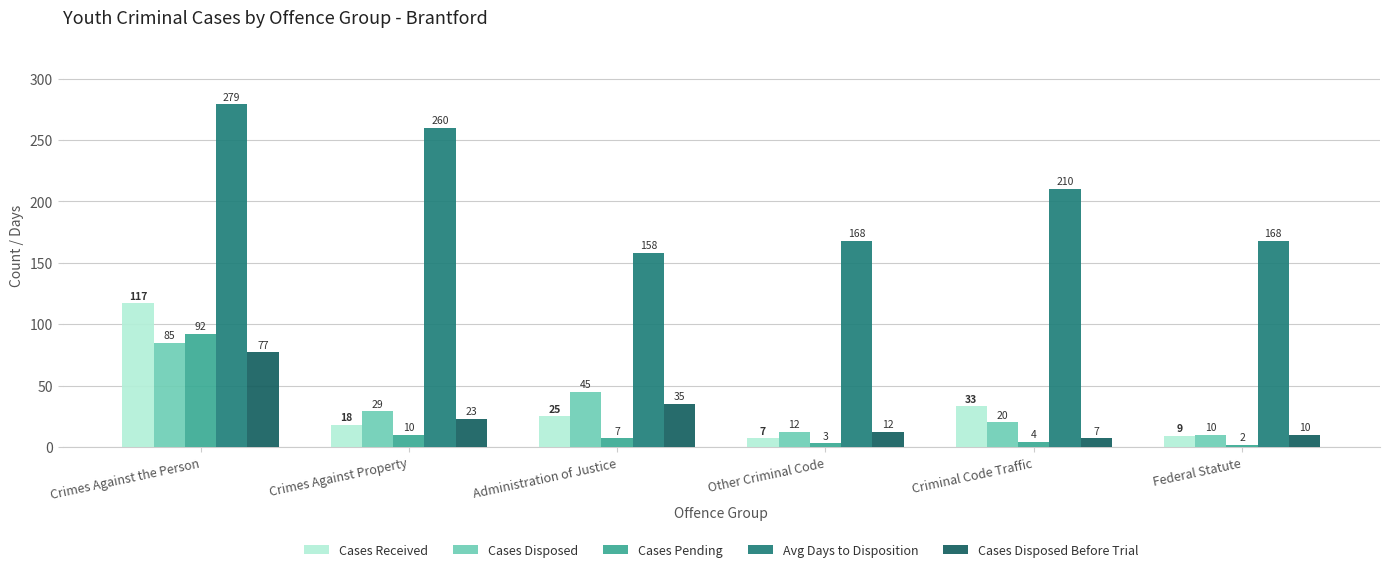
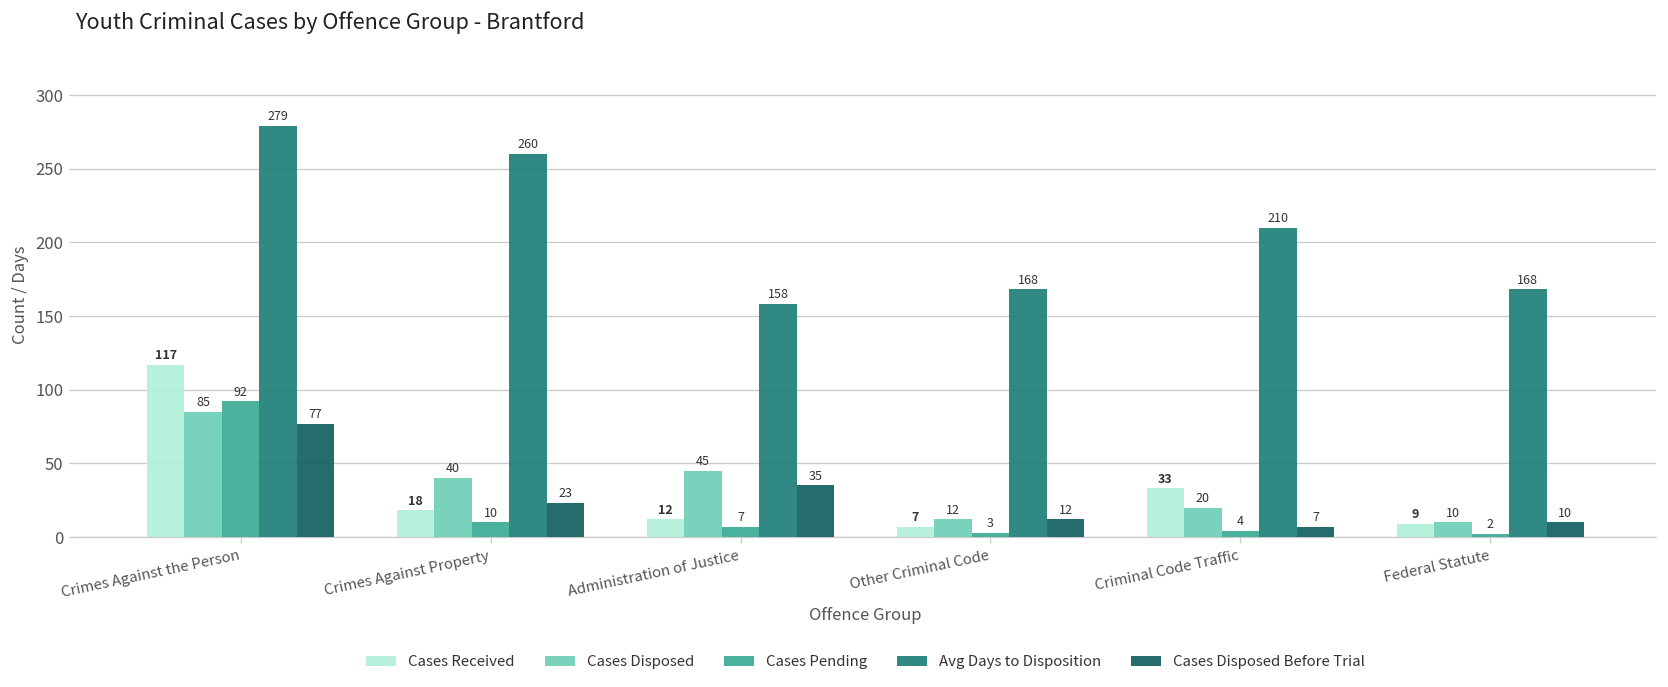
  {
    "Cases Received": {
      "Crimes Against the Person": 117,
      "Crimes Against Property": 18,
-     "Administration of Justice": 25,
+     "Administration of Justice": 12,
      "Other Criminal Code": 7,
      "Criminal Code Traffic": 33,
      "Federal Statute": 9
    },
    "Cases Disposed": {
      "Crimes Against the Person": 85,
-     "Crimes Against Property": 29,
+     "Crimes Against Property": 40,
      "Administration of Justice": 45,
      "Other Criminal Code": 12,
      "Criminal Code Traffic": 20,
      "Federal Statute": 10
    }
  }
